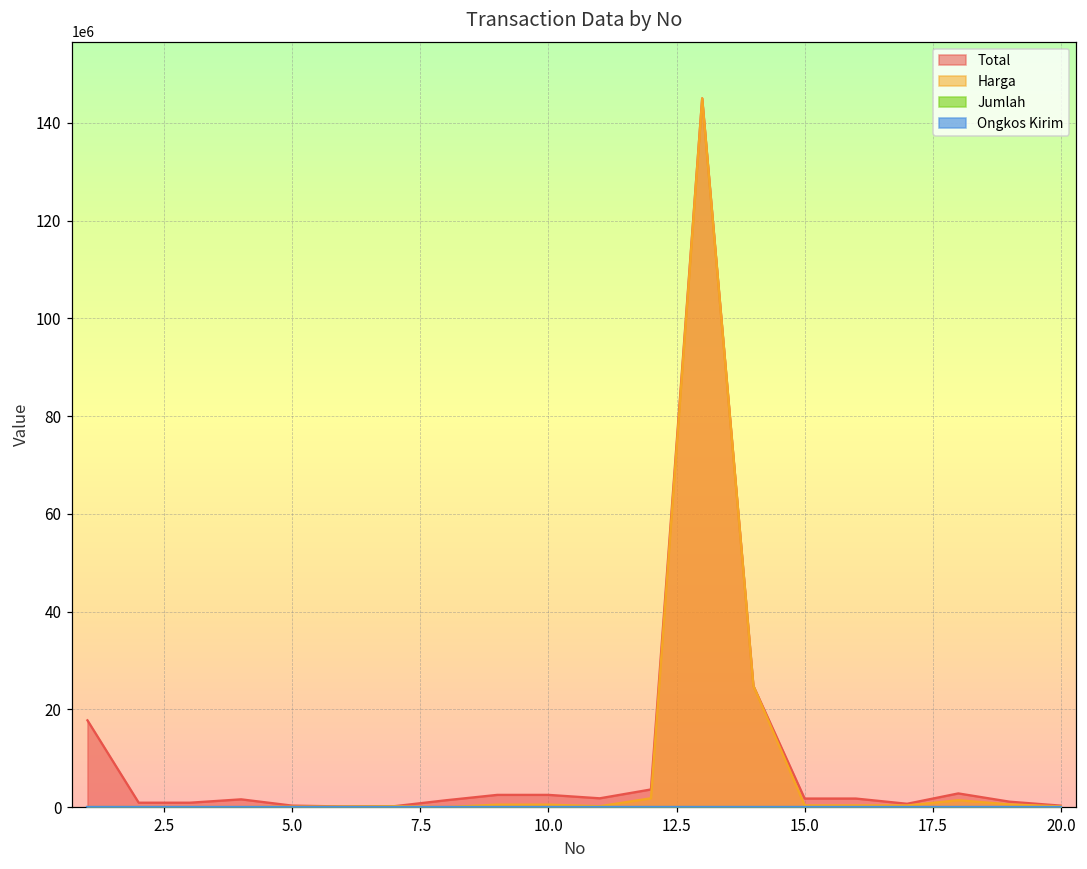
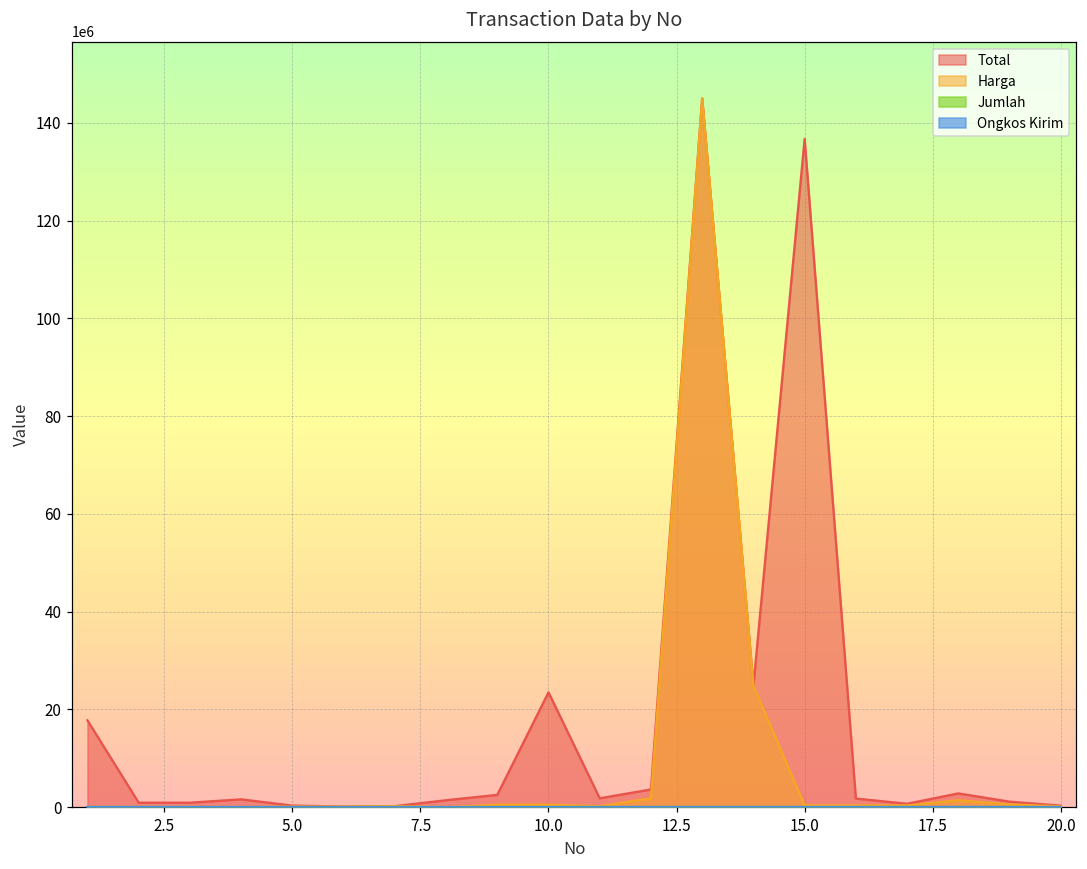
  {
    "Total": {
-     "10.0": 2000000,
-     "15.0": 2000000
+     "10.0": 23000000,
+     "15.0": 137000000
    }
  }
